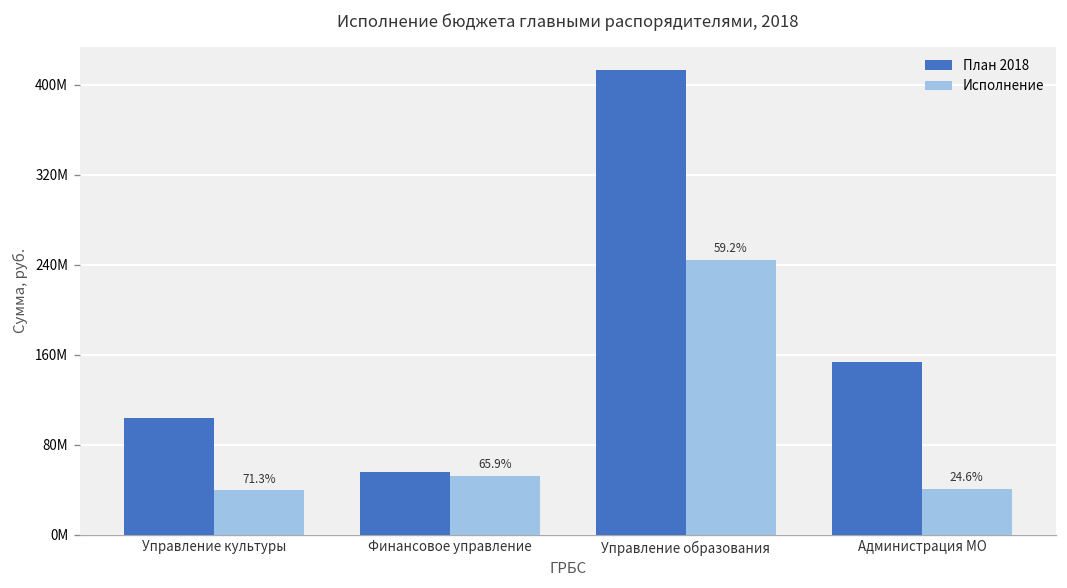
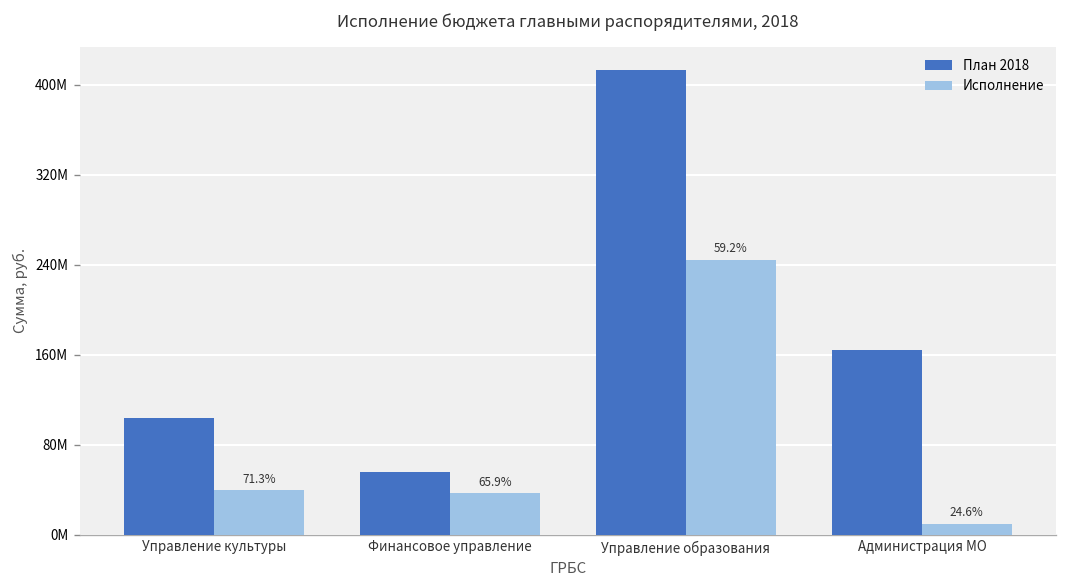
  {
    "План 2018": {
      "Управление культуры": 100000000,
      "Финансовое управление": 60000000,
      "Управление образования": 410000000,
-     "Администрация МО": 150000000
+     "Администрация МО": 160000000
    },
    "Исполнение": {
-     "Финансовое управление": 50000000,
-     "Администрация МО": 40000000
+     "Финансовое управление": 40000000,
+     "Администрация МО": 10000000
    }
  }
